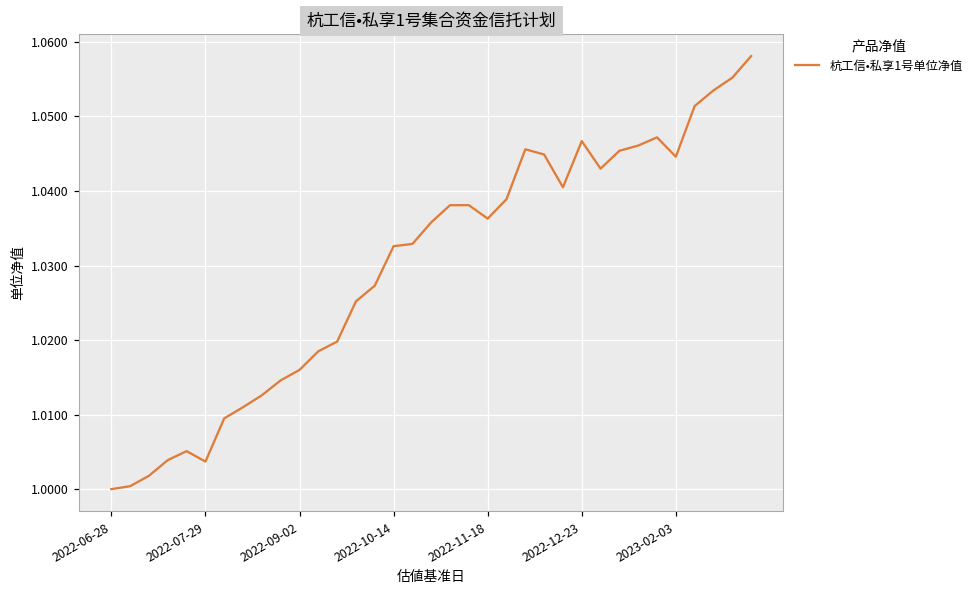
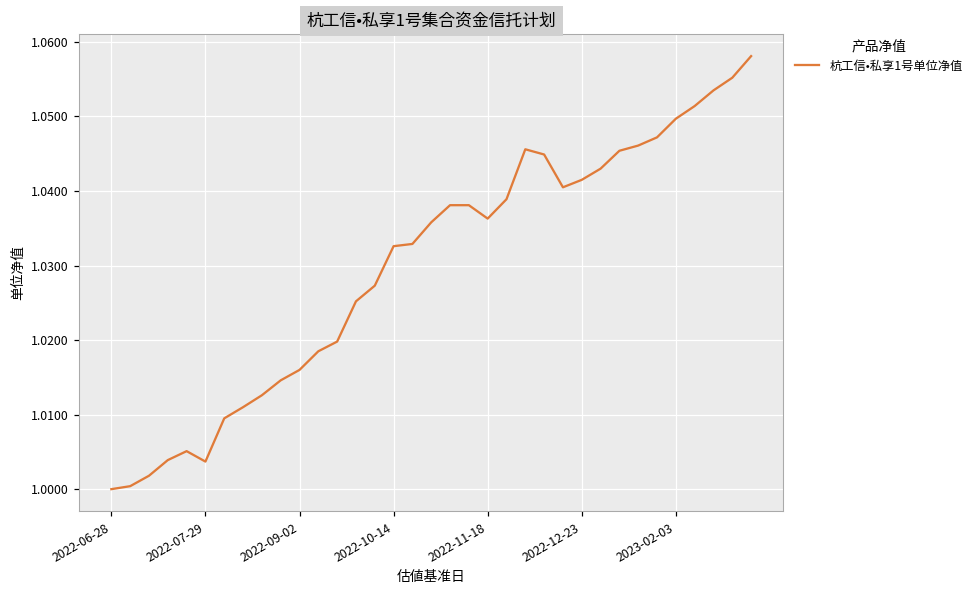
  {
    "2022-06-28": 1.000,
    "2022-07-29": 1.004,
    "2022-09-02": 1.016,
    "2022-10-14": 1.033,
    "2022-11-18": 1.036,
-   "2022-12-23": 1.047,
-   "2023-02-03": 1.045
+   "2022-12-23": 1.042,
+   "2023-02-03": 1.050
  }
